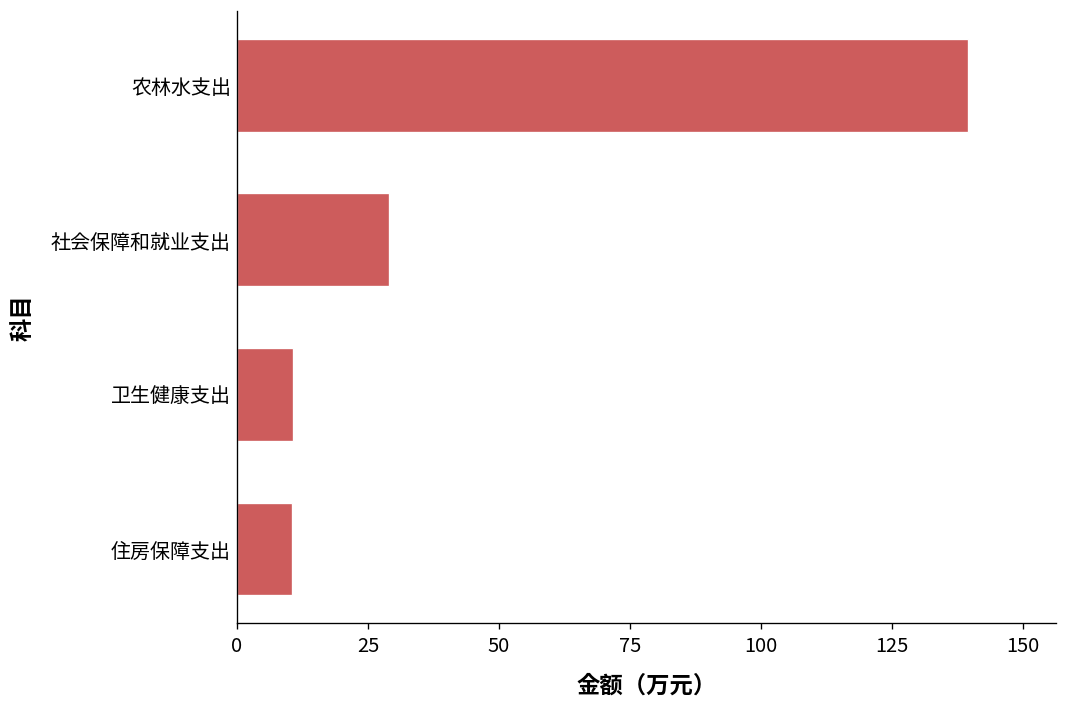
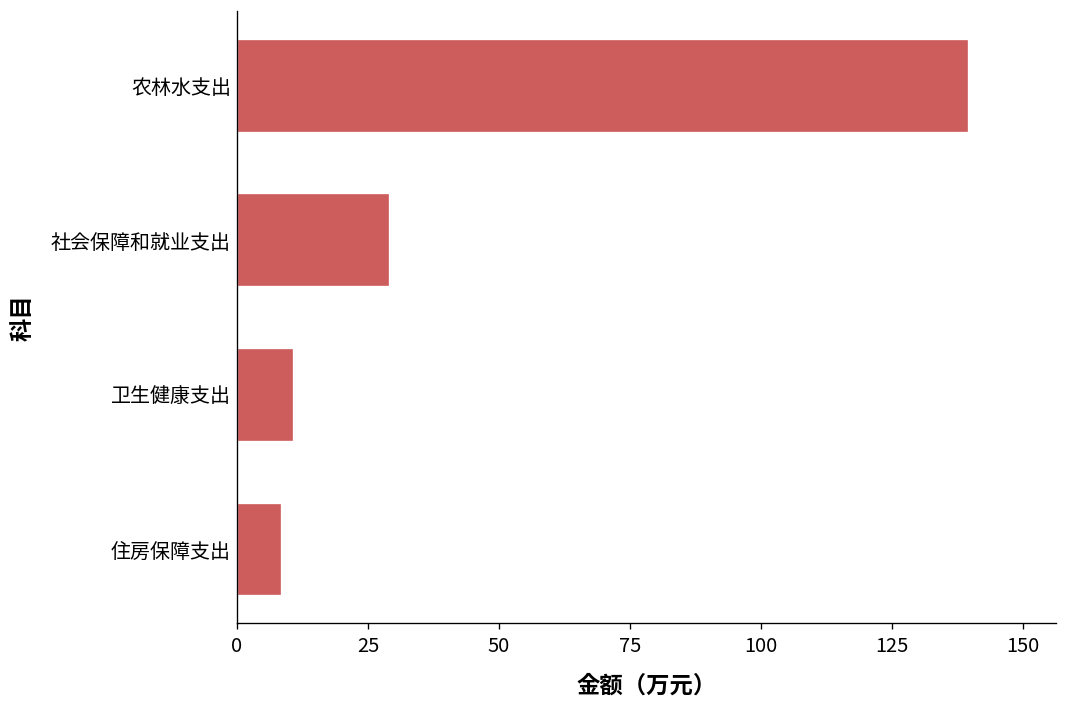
  {
    "农林水支出": 140,
    "社会保障和就业支出": 29,
    "卫生健康支出": 11,
-   "住房保障支出": 11
+   "住房保障支出": 8
  }
